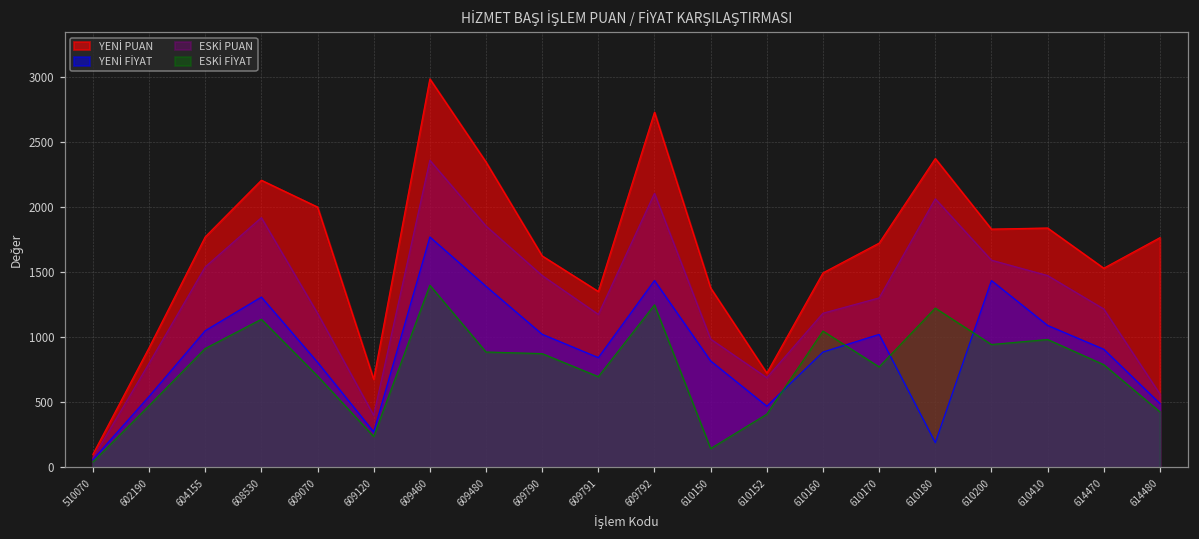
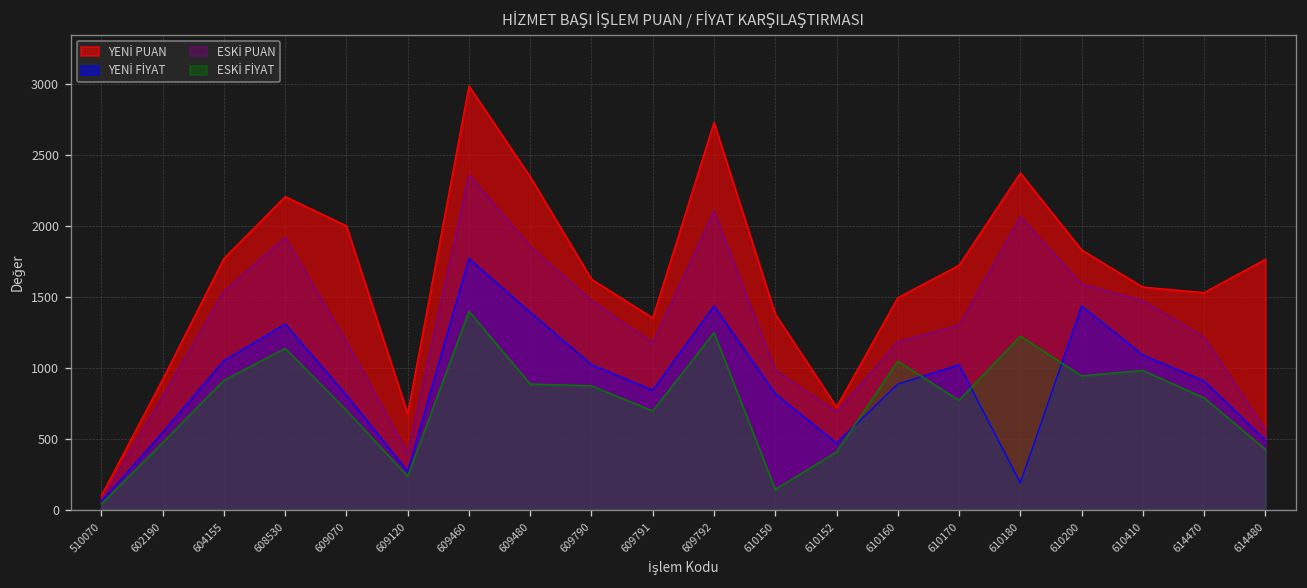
  {
    "YENİ PUAN": {
      "510070": 100,
      "602190": 920,
      "604155": 1770,
      "608530": 2210,
      "609070": 2000,
      "609120": 680,
      "609460": 2990,
      "609480": 2350,
      "609790": 1630,
      "609791": 1350,
      "609792": 2730,
      "610150": 1380,
      "610152": 730,
      "610160": 1500,
      "610170": 1720,
      "610180": 2380,
      "610200": 1830,
-     "610410": 1840,
+     "610410": 1570,
      "614470": 1530,
      "614480": 1770
    },
    "YENİ FİYAT": {
      "602190": 550,
      "604155": 1050,
      "608530": 1310,
      "609070": 810,
      "609120": 270,
      "609460": 1770,
      "609480": 1390,
      "609790": 1020,
      "609791": 840,
      "609792": 1440,
      "610150": 820,
      "610152": 470,
      "610160": 890,
      "610170": 1020,
      "610180": 190,
      "610200": 1440,
      "610410": 1090,
      "614470": 910,
      "614480": 490
    },
    "ESKİ PUAN": {
      "602190": 800,
      "604155": 1540,
      "608530": 1920,
      "609070": 1190,
      "609120": 400,
      "609460": 2360,
      "609480": 1860,
      "609790": 1480,
      "609791": 1180,
      "609792": 2110,
      "610150": 990,
      "610152": 690,
      "610160": 1190,
      "610170": 1300,
      "610180": 2070,
      "610200": 1590,
      "610410": 1480,
      "614470": 1220,
      "614480": 560
    },
    "ESKİ FİYAT": {
      "602190": 470,
      "604155": 910,
      "608530": 1140,
      "609070": 700,
      "609120": 240,
      "609460": 1400,
      "609480": 890,
      "609790": 870,
      "609791": 700,
      "609792": 1250,
      "610150": 140,
      "610152": 410,
      "610160": 1050,
      "610170": 770,
      "610180": 1230,
      "610200": 950,
      "610410": 980,
      "614470": 790,
      "614480": 430
    }
  }
